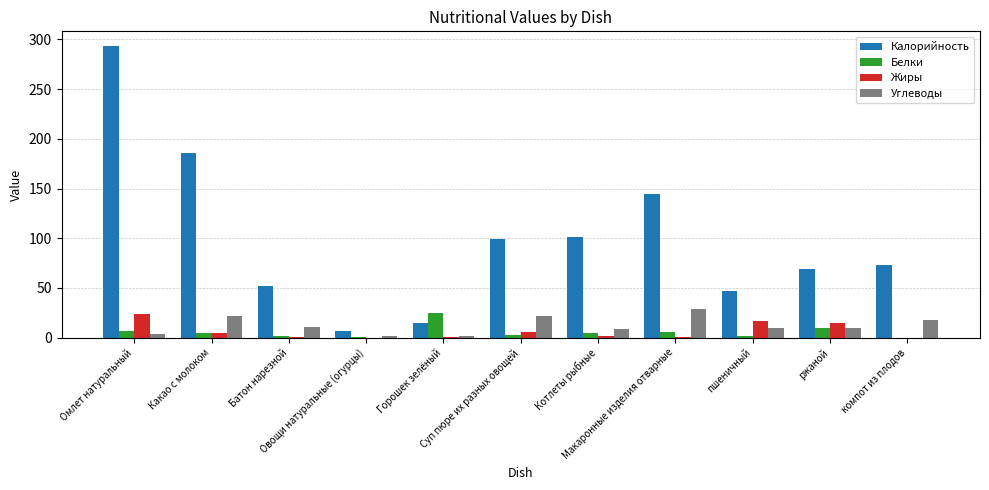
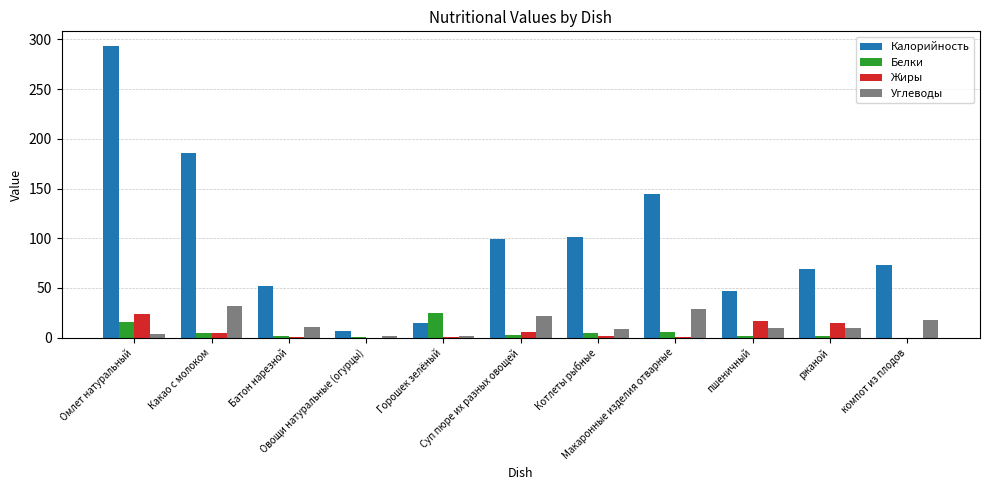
  {
    "Калорийность": {
      "Омлет натуральный": 290,
      "Какао с молоком": 190,
      "Батон нарезной": 50,
      "Овощи натуральные (огурцы)": 10,
      "Горошек зелёный": 10,
      "Суп пюре их разных овощей": 100,
      "Котлеты рыбные": 100,
      "Макаронные изделия отварные": 140,
      "пшеничный": 50,
      "ржаной": 70,
      "компот из плодов": 70
    },
    "Белки": {
-     "Омлет натуральный": 10,
+     "Омлет натуральный": 20,
      "Какао с молоком": 10,
      "Горошек зелёный": 30,
      "Котлеты рыбные": 0,
      "Макаронные изделия отварные": 10,
-     "ржаной": 10,
+     "ржаной": 0,
      "компот из плодов": 0
    },
    "Жиры": {
      "Омлет натуральный": 20,
      "Какао с молоком": 0,
      "Суп пюре их разных овощей": 10,
      "пшеничный": 20,
      "ржаной": 20,
      "компот из плодов": 0
    },
    "Углеводы": {
      "Омлет натуральный": 0,
-     "Какао с молоком": 20,
+     "Какао с молоком": 30,
      "Батон нарезной": 10,
      "Суп пюре их разных овощей": 20,
      "Котлеты рыбные": 10,
      "Макаронные изделия отварные": 30,
      "пшеничный": 10,
      "ржаной": 10,
      "компот из плодов": 20
    }
  }
